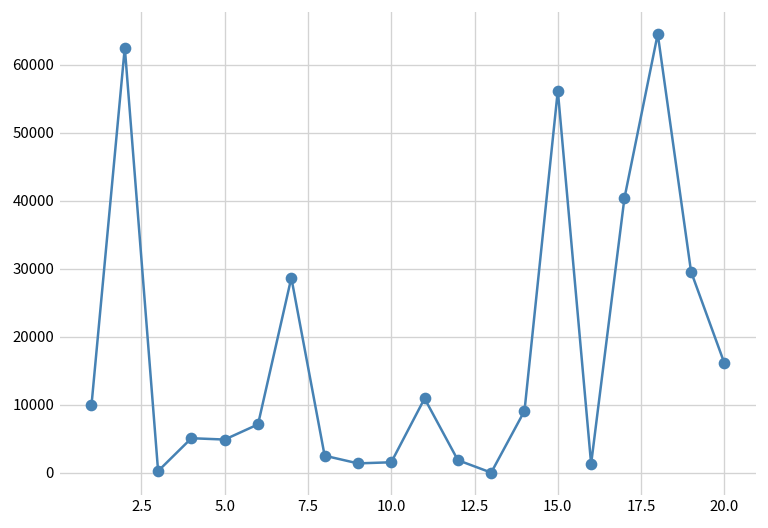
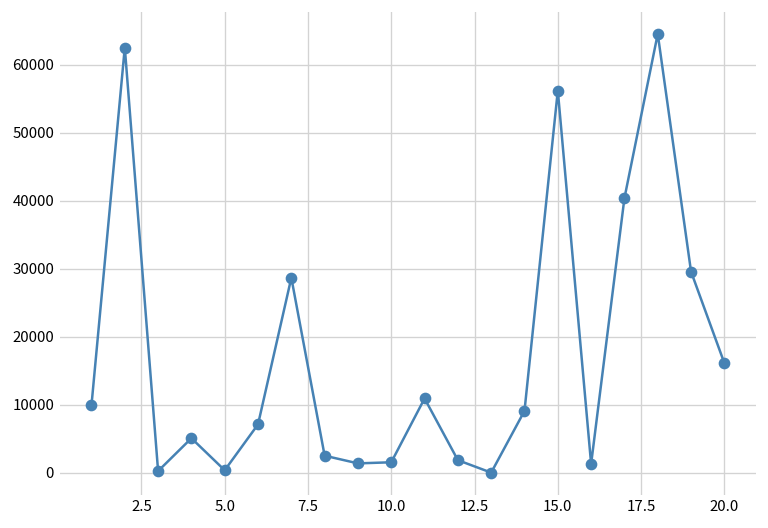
  {
-   "5.0": 5000,
+   "5.0": 0,
    "10.0": 2000,
    "15.0": 56000,
    "20.0": 16000
  }
